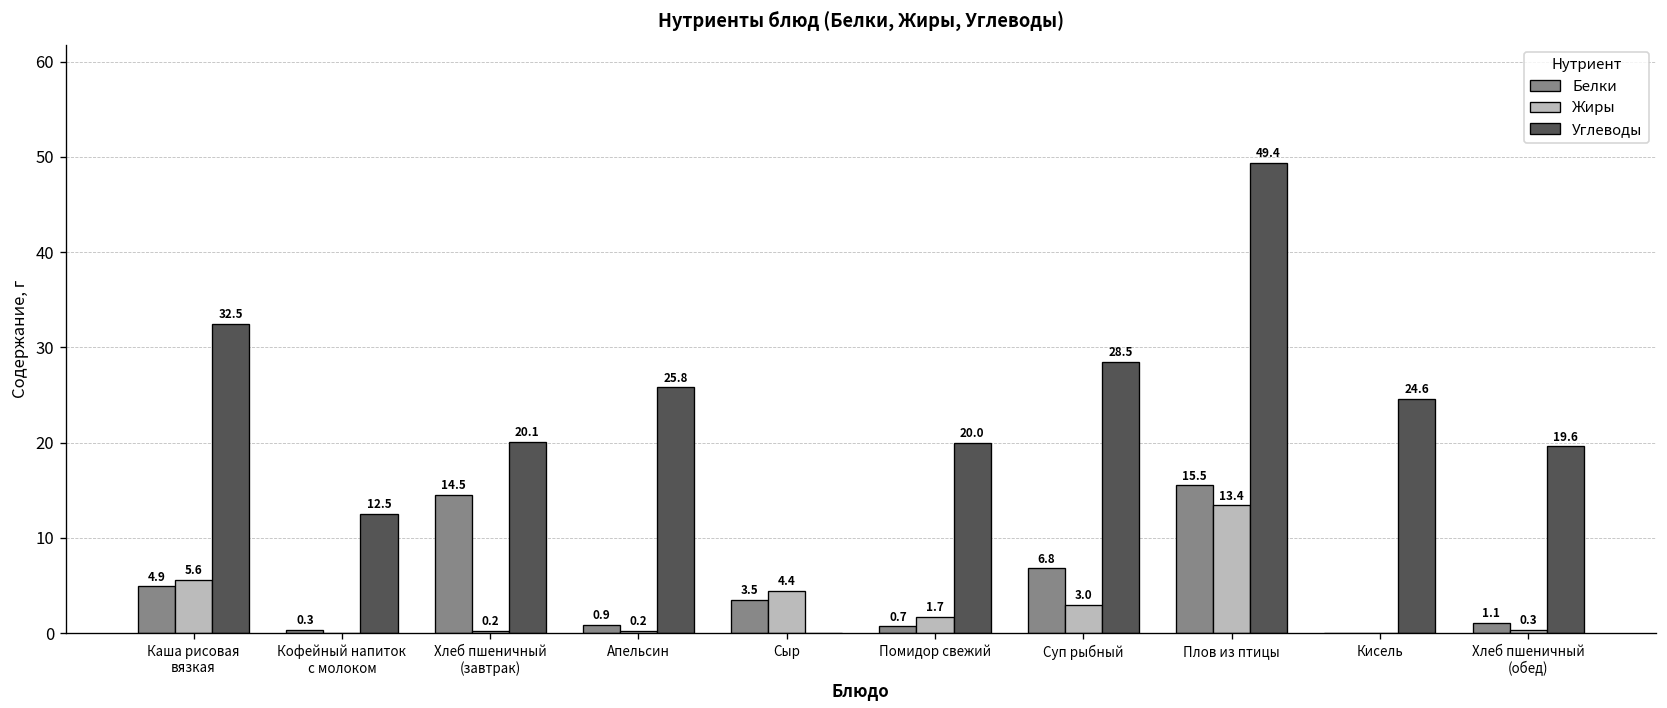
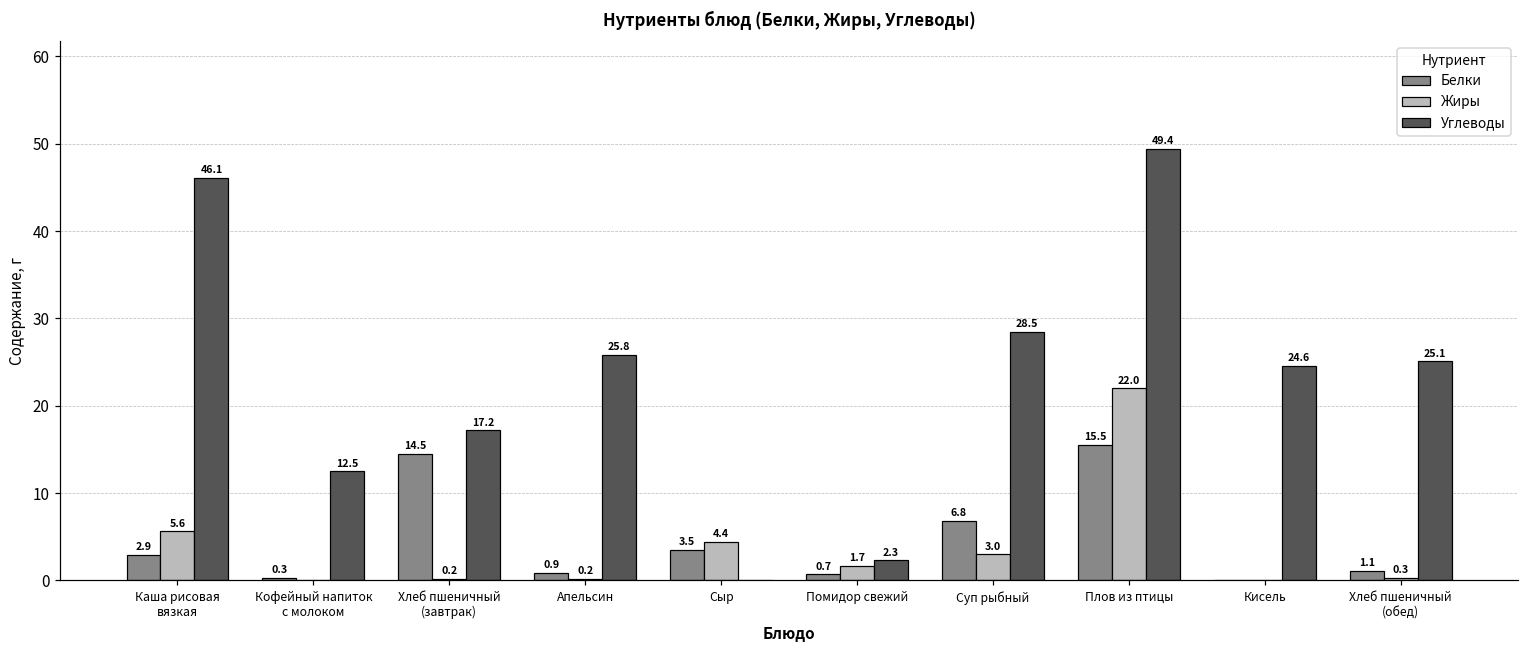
  {
    "Белки": {
-     "Каша рисовая вязкая": 4.9,
+     "Каша рисовая вязкая": 2.9,
      "Кофейный напиток с молоком": 0.3,
      "Хлеб пшеничный (завтрак)": 14.5,
      "Апельсин": 0.9,
      "Сыр": 3.5,
      "Помидор свежий": 0.7,
      "Суп рыбный": 6.8,
      "Плов из птицы": 15.5,
      "Хлеб пшеничный (обед)": 1.1
    },
    "Жиры": {
      "Каша рисовая вязкая": 5.6,
      "Хлеб пшеничный (завтрак)": 0.2,
      "Апельсин": 0.2,
      "Сыр": 4.4,
      "Помидор свежий": 1.7,
      "Суп рыбный": 3.0,
-     "Плов из птицы": 13.4,
+     "Плов из птицы": 22.0,
      "Хлеб пшеничный (обед)": 0.3
    },
    "Углеводы": {
-     "Каша рисовая вязкая": 32.5,
+     "Каша рисовая вязкая": 46.1,
      "Кофейный напиток с молоком": 12.5,
-     "Хлеб пшеничный (завтрак)": 20.1,
+     "Хлеб пшеничный (завтрак)": 17.2,
      "Апельсин": 25.8,
-     "Помидор свежий": 20.0,
+     "Помидор свежий": 2.3,
      "Суп рыбный": 28.5,
      "Плов из птицы": 49.4,
      "Кисель": 24.6,
-     "Хлеб пшеничный (обед)": 19.6
+     "Хлеб пшеничный (обед)": 25.1
    }
  }
